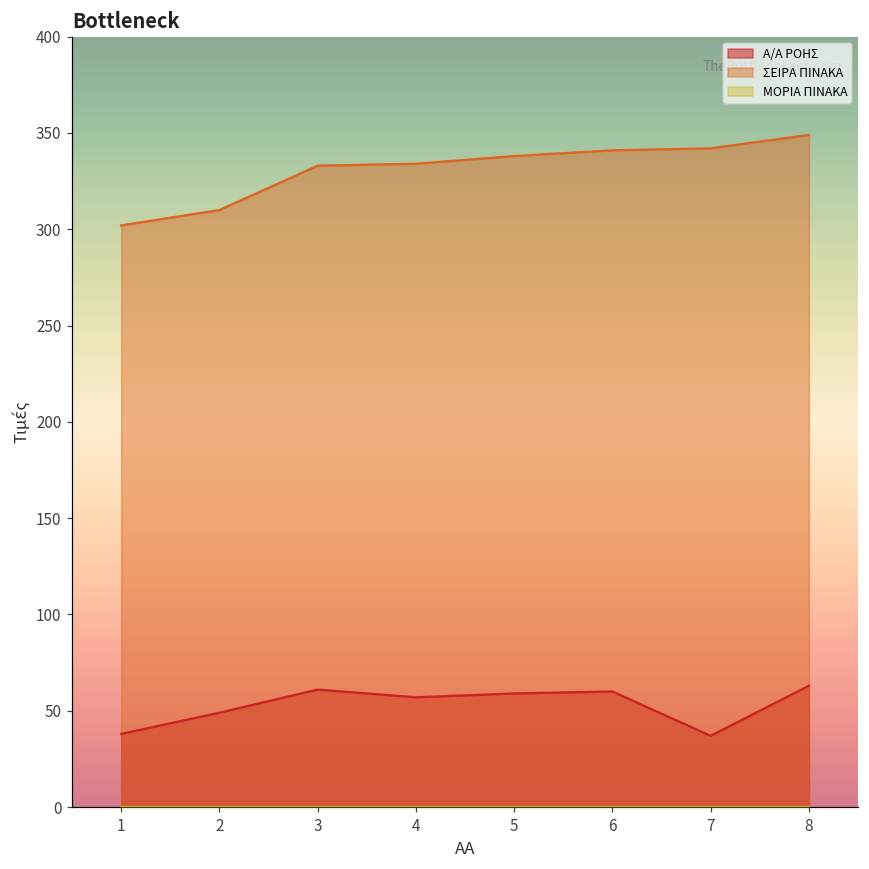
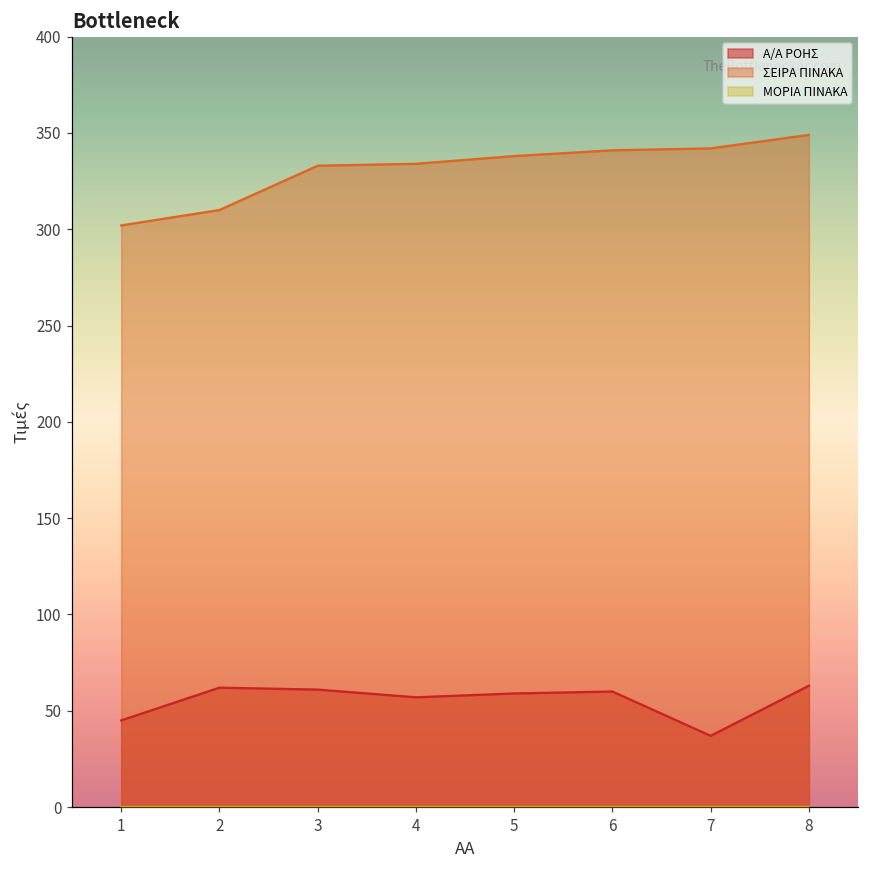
  {
    "Α/Α ΡΟΗΣ": {
-     "1": 38,
-     "2": 49,
+     "1": 45,
+     "2": 62,
      "3": 61,
      "4": 57,
      "5": 59,
      "6": 60,
      "7": 37,
      "8": 63
    }
  }
